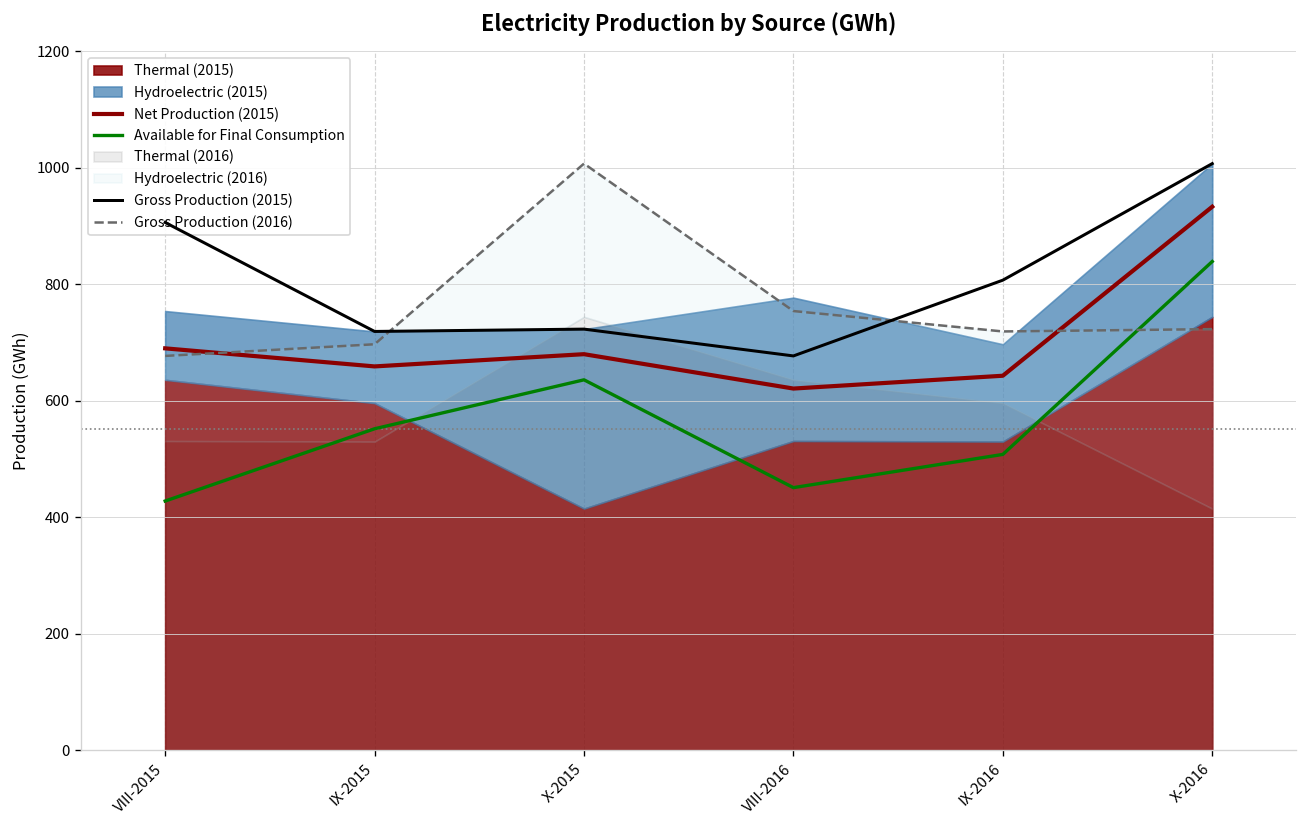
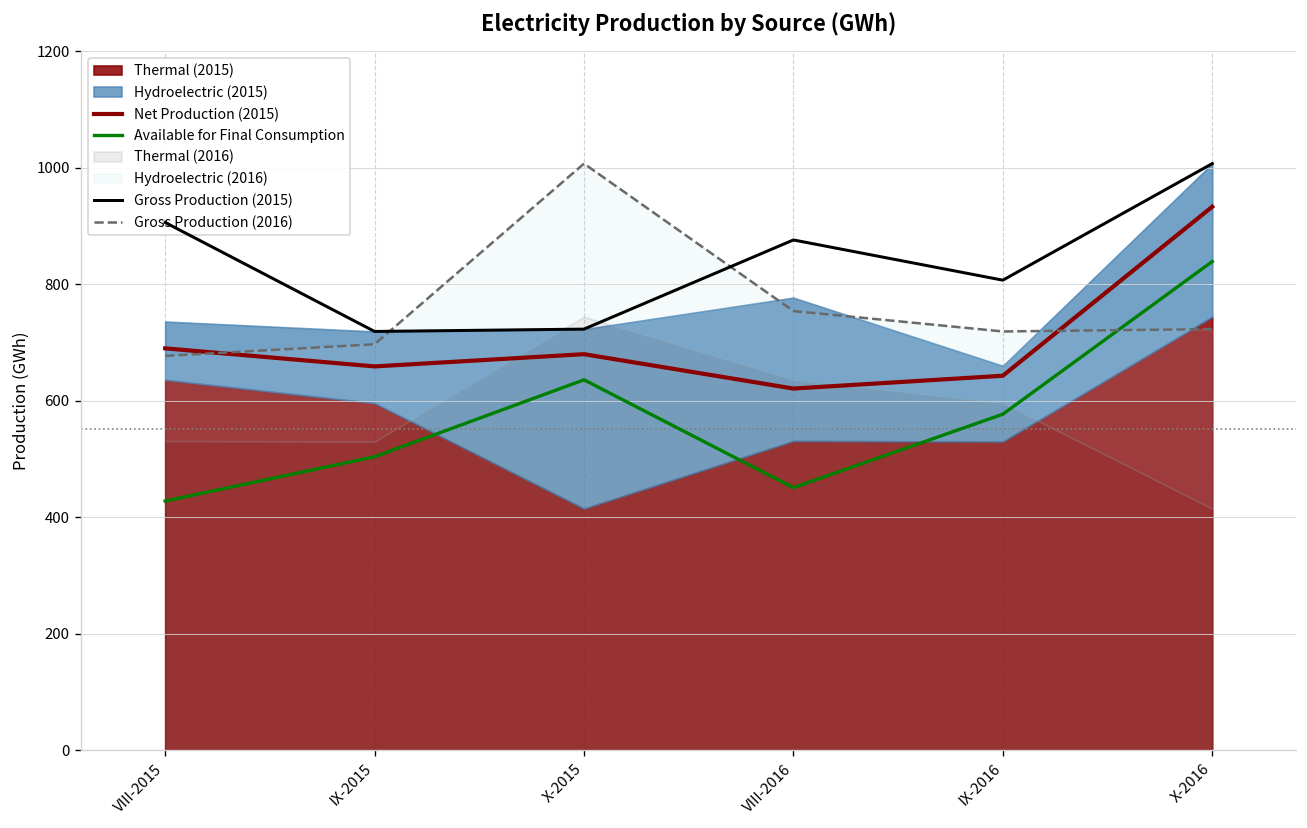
  {
    "Hydroelectric (2015)": {
-     "VIII-2015": 120,
+     "VIII-2015": 100,
      "VIII-2016": 250,
-     "IX-2016": 170
+     "IX-2016": 130
    },
    "Available for Final Consumption": {
      "VIII-2015": 430,
-     "IX-2015": 550,
+     "IX-2015": 500,
      "X-2015": 640,
      "VIII-2016": 450,
-     "IX-2016": 510,
+     "IX-2016": 580,
      "X-2016": 840
    },
    "Gross Production (2015)": {
-     "VIII-2016": 680,
+     "VIII-2016": 880,
      "IX-2016": 810
    }
  }
